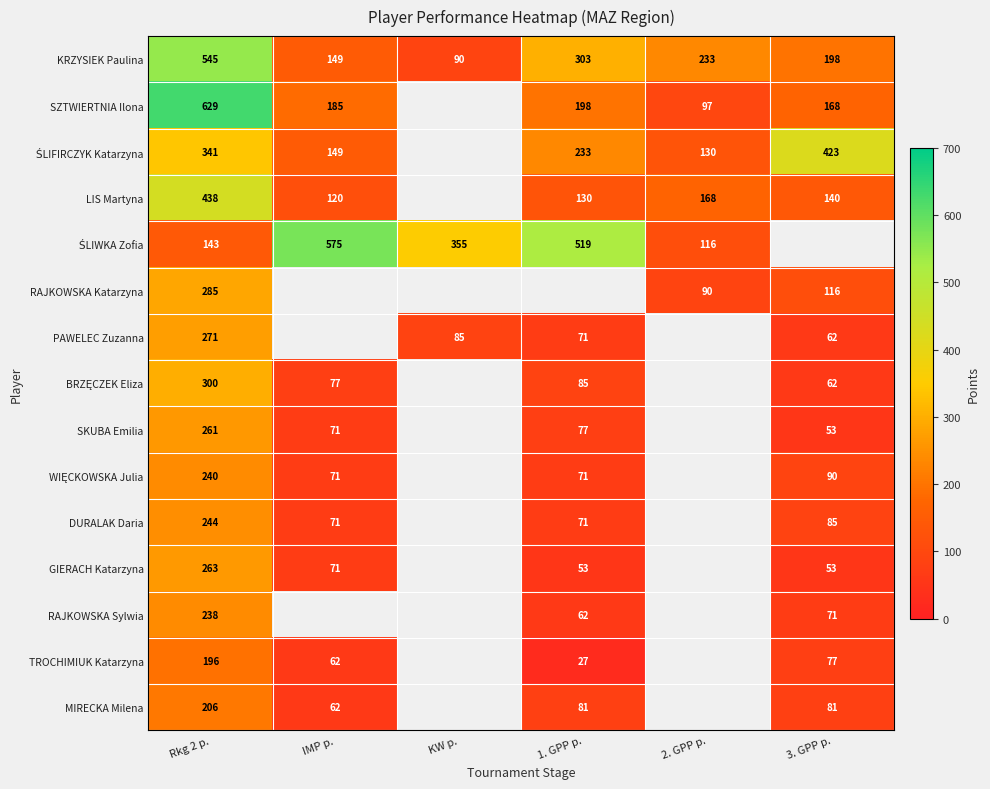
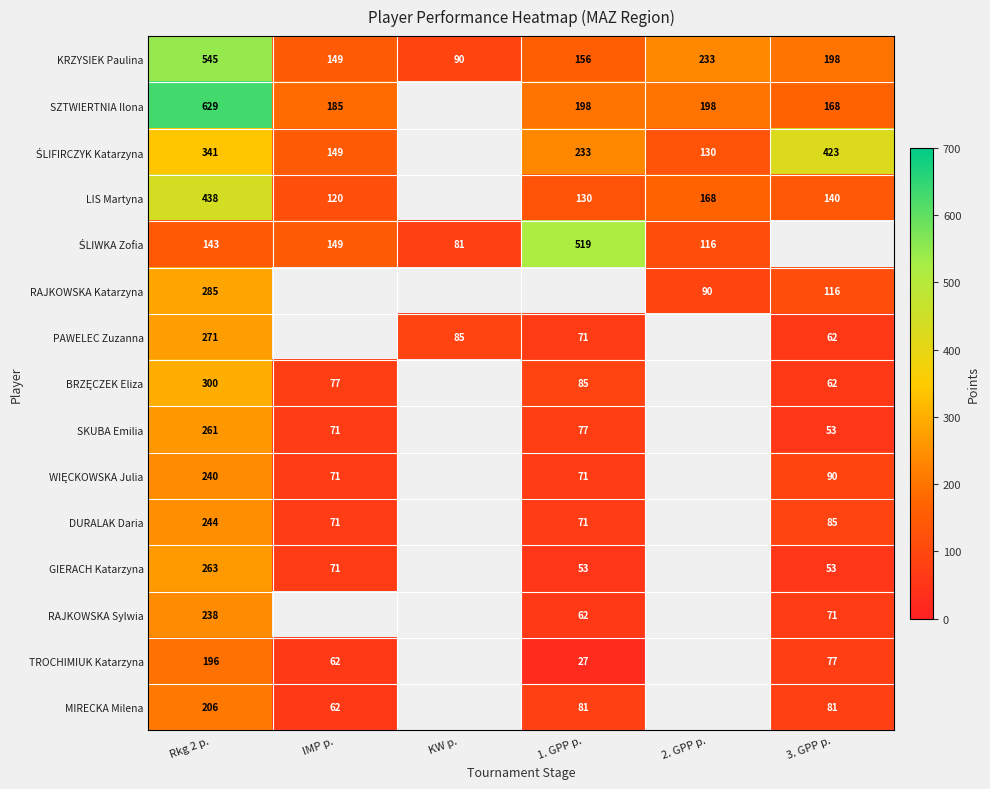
  {
    "KRZYSIEK Paulina": {
      "Rkg 2 p.": 545,
      "IMP p.": 149,
      "KW p.": 90,
-     "1. GPP p.": 303,
+     "1. GPP p.": 156,
      "2. GPP p.": 233,
      "3. GPP p.": 198
    },
    "SZTWIERTNIA Ilona": {
      "Rkg 2 p.": 629,
      "IMP p.": 185,
      "1. GPP p.": 198,
-     "2. GPP p.": 97,
+     "2. GPP p.": 198,
      "3. GPP p.": 168
    },
    "ŚLIFIRCZYK Katarzyna": {
      "Rkg 2 p.": 341,
      "IMP p.": 149,
      "1. GPP p.": 233,
      "2. GPP p.": 130,
      "3. GPP p.": 423
    },
    "LIS Martyna": {
      "Rkg 2 p.": 438,
      "IMP p.": 120,
      "1. GPP p.": 130,
      "2. GPP p.": 168,
      "3. GPP p.": 140
    },
    "ŚLIWKA Zofia": {
      "Rkg 2 p.": 143,
-     "IMP p.": 575,
-     "KW p.": 355,
+     "IMP p.": 149,
+     "KW p.": 81,
      "1. GPP p.": 519,
      "2. GPP p.": 116
    },
    "RAJKOWSKA Katarzyna": {
      "Rkg 2 p.": 285,
      "2. GPP p.": 90,
      "3. GPP p.": 116
    },
    "PAWELEC Zuzanna": {
      "Rkg 2 p.": 271,
      "KW p.": 85,
      "1. GPP p.": 71,
      "3. GPP p.": 62
    },
    "BRZĘCZEK Eliza": {
      "Rkg 2 p.": 300,
      "IMP p.": 77,
      "1. GPP p.": 85,
      "3. GPP p.": 62
    },
    "SKUBA Emilia": {
      "Rkg 2 p.": 261,
      "IMP p.": 71,
      "1. GPP p.": 77,
      "3. GPP p.": 53
    },
    "WIĘCKOWSKA Julia": {
      "Rkg 2 p.": 240,
      "IMP p.": 71,
      "1. GPP p.": 71,
      "3. GPP p.": 90
    },
    "DURALAK Daria": {
      "Rkg 2 p.": 244,
      "IMP p.": 71,
      "1. GPP p.": 71,
      "3. GPP p.": 85
    },
    "GIERACH Katarzyna": {
      "Rkg 2 p.": 263,
      "IMP p.": 71,
      "1. GPP p.": 53,
      "3. GPP p.": 53
    },
    "RAJKOWSKA Sylwia": {
      "Rkg 2 p.": 238,
      "1. GPP p.": 62,
      "3. GPP p.": 71
    },
    "TROCHIMIUK Katarzyna": {
      "Rkg 2 p.": 196,
      "IMP p.": 62,
      "1. GPP p.": 27,
      "3. GPP p.": 77
    },
    "MIRECKA Milena": {
      "Rkg 2 p.": 206,
      "IMP p.": 62,
      "1. GPP p.": 81,
      "3. GPP p.": 81
    }
  }
